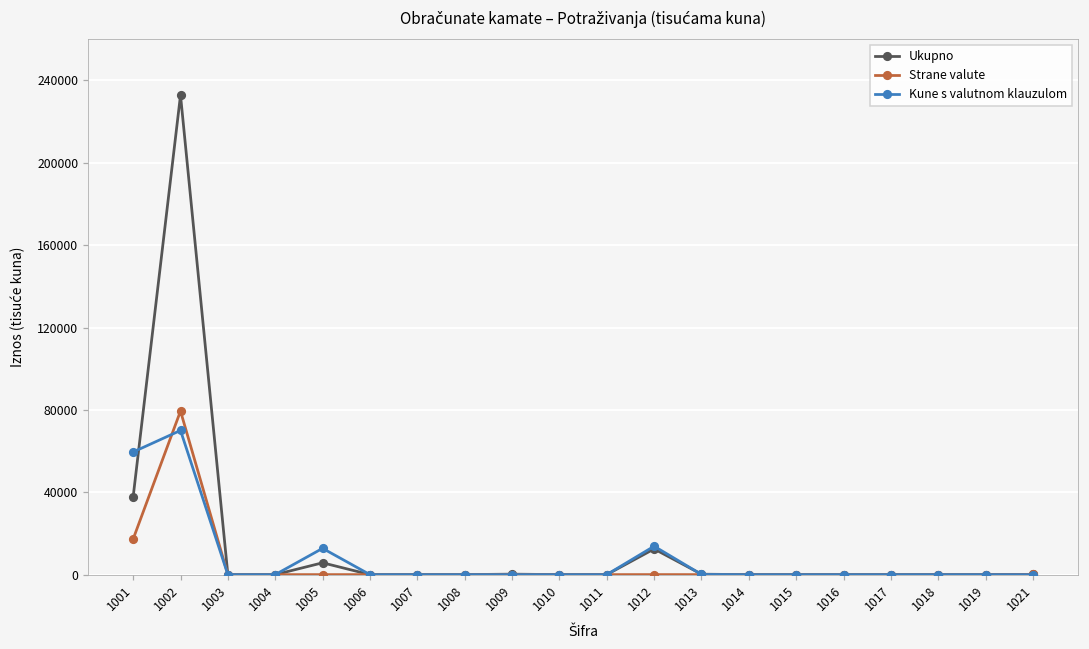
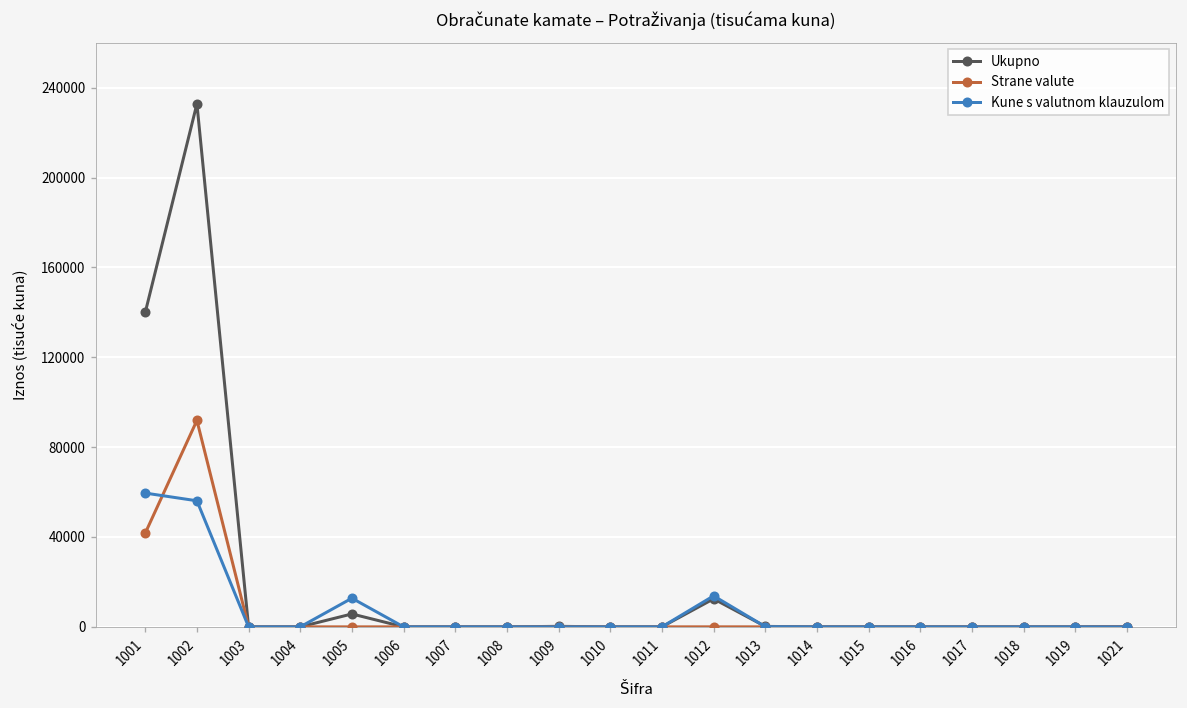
  {
    "Ukupno": {
-     "1001": 38000,
+     "1001": 140000,
      "1002": 233000,
      "1005": 6000
    },
    "Strane valute": {
-     "1001": 17000,
-     "1002": 79000,
+     "1001": 42000,
+     "1002": 92000,
      "1005": 0,
      "1012": 0
    },
    "Kune s valutnom klauzulom": {
      "1001": 60000,
-     "1002": 70000,
+     "1002": 56000,
      "1005": 13000
    }
  }
